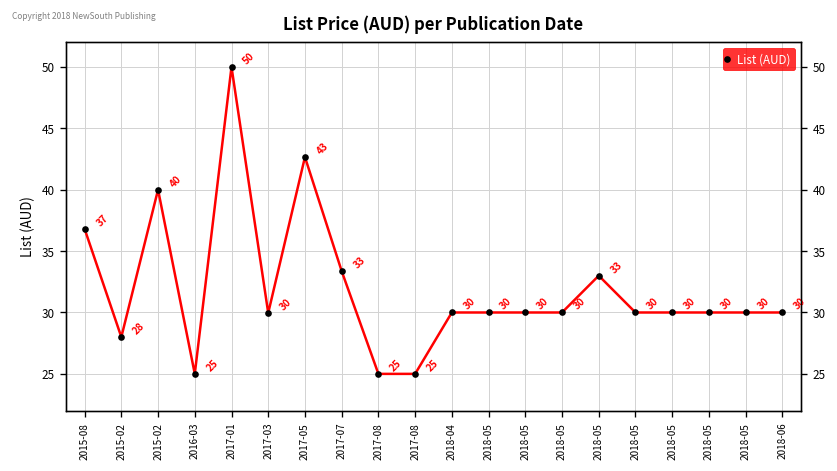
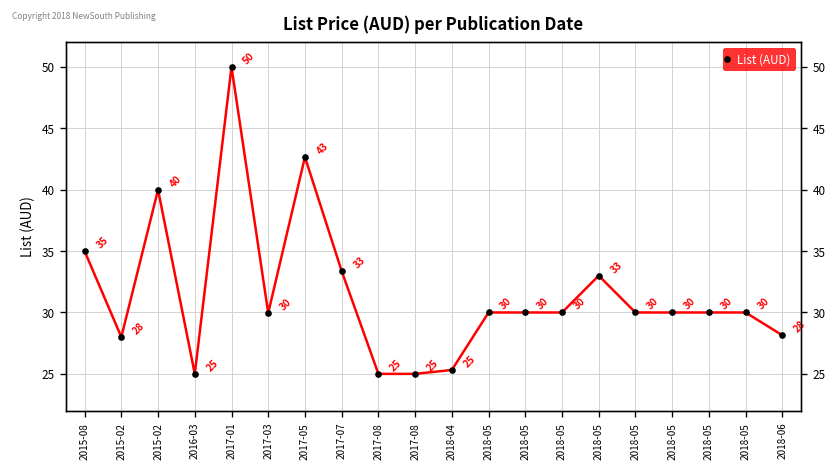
  {
-   "2015-08": 37,
+   "2015-08": 35,
    "2016-03": 25,
    "2017-01": 50,
    "2017-03": 30,
    "2017-05": 43,
    "2017-07": 33,
-   "2018-04": 30,
-   "2018-06": 30
+   "2018-04": 25,
+   "2018-06": 28
  }
